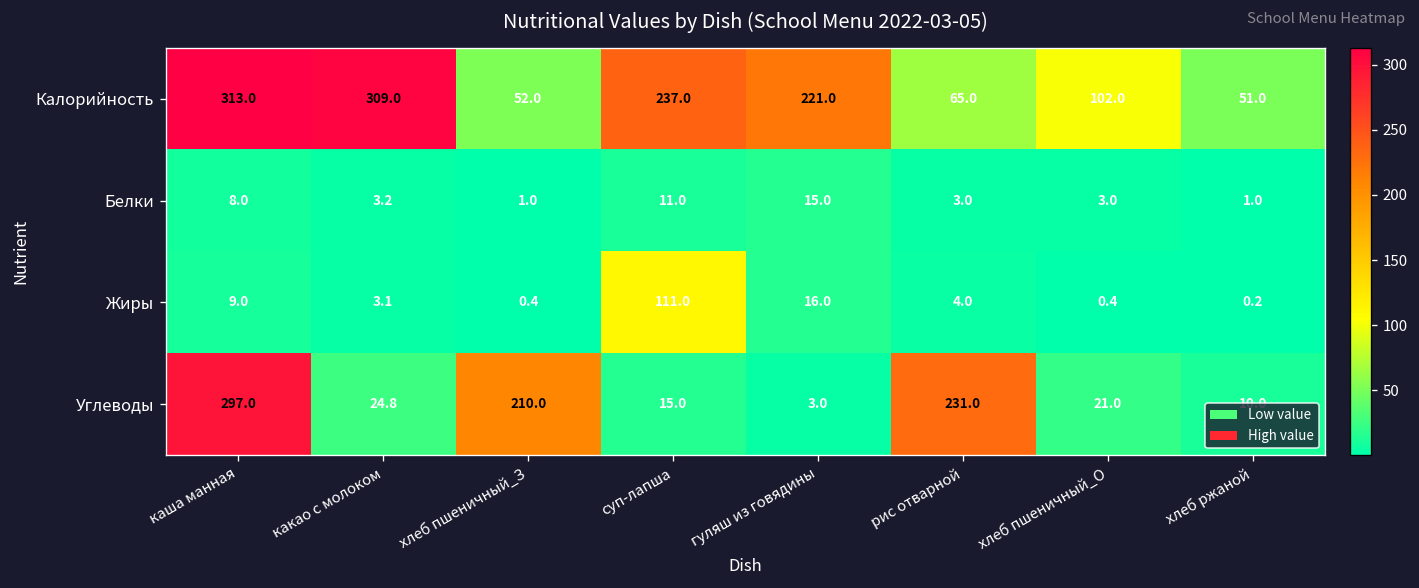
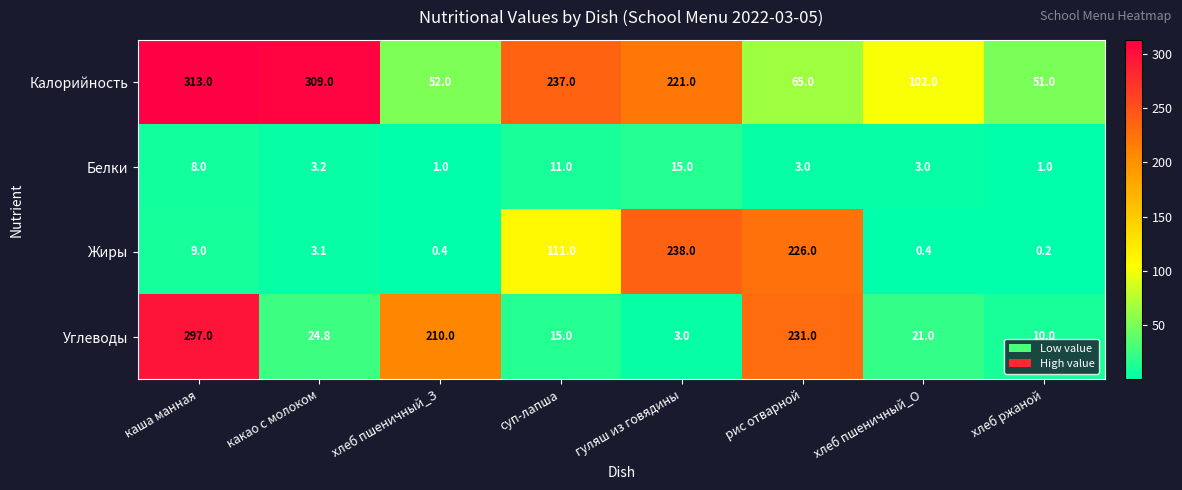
  {
    "Калорийность": {
      "каша манная": 313.0,
      "какао с молоком": 309.0,
      "хлеб пшеничный_З": 52.0,
      "суп-лапша": 237.0,
      "гуляш из говядины": 221.0,
      "рис отварной": 65.0,
      "хлеб пшеничный_О": 102.0,
      "хлеб ржаной": 51.0
    },
    "Белки": {
      "каша манная": 8.0,
      "какао с молоком": 3.2,
      "хлеб пшеничный_З": 1.0,
      "суп-лапша": 11.0,
      "гуляш из говядины": 15.0,
      "рис отварной": 3.0,
      "хлеб пшеничный_О": 3.0,
      "хлеб ржаной": 1.0
    },
    "Жиры": {
      "каша манная": 9.0,
      "какао с молоком": 3.1,
      "хлеб пшеничный_З": 0.4,
      "суп-лапша": 111.0,
-     "гуляш из говядины": 16.0,
-     "рис отварной": 4.0,
+     "гуляш из говядины": 238.0,
+     "рис отварной": 226.0,
      "хлеб пшеничный_О": 0.4,
      "хлеб ржаной": 0.2
    },
    "Углеводы": {
      "каша манная": 297.0,
      "какао с молоком": 24.8,
      "хлеб пшеничный_З": 210.0,
      "суп-лапша": 15.0,
      "гуляш из говядины": 3.0,
      "рис отварной": 231.0,
      "хлеб пшеничный_О": 21.0
    }
  }
